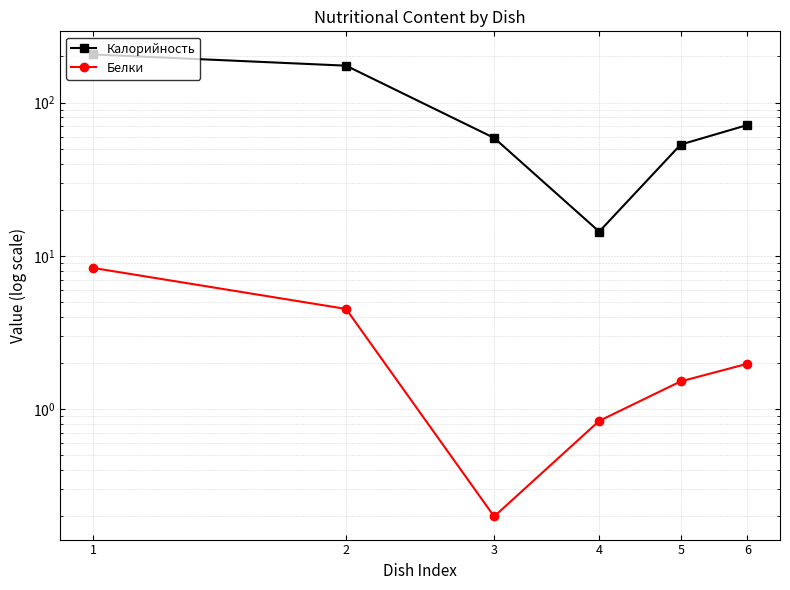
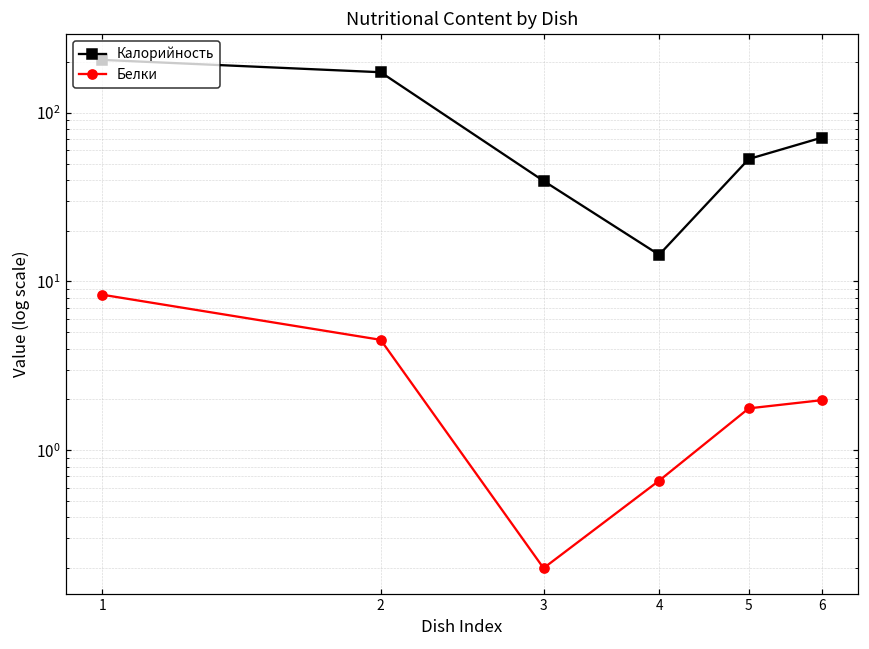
  {
    "Калорийность": {
      "2": 170,
-     "3": 59,
+     "3": 39,
      "4": 14,
      "5": 53,
      "6": 70
    },
    "Белки": {
      "1": 8,
      "2": 4.5,
      "3": 0.20,
-     "4": 0.8,
-     "5": 1.5,
+     "4": 0.66,
+     "5": 1.8,
      "6": 2.0
    }
  }
